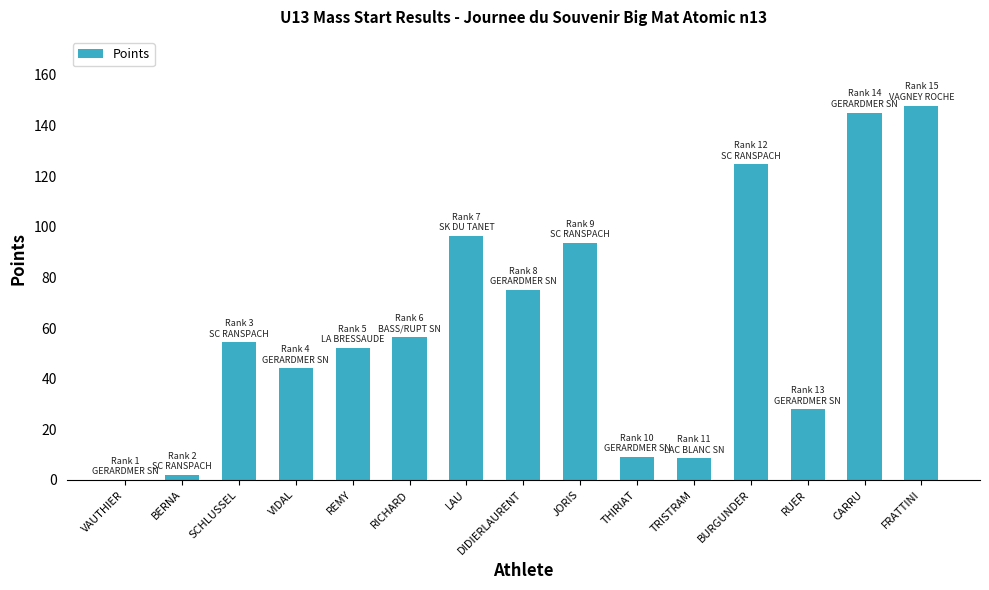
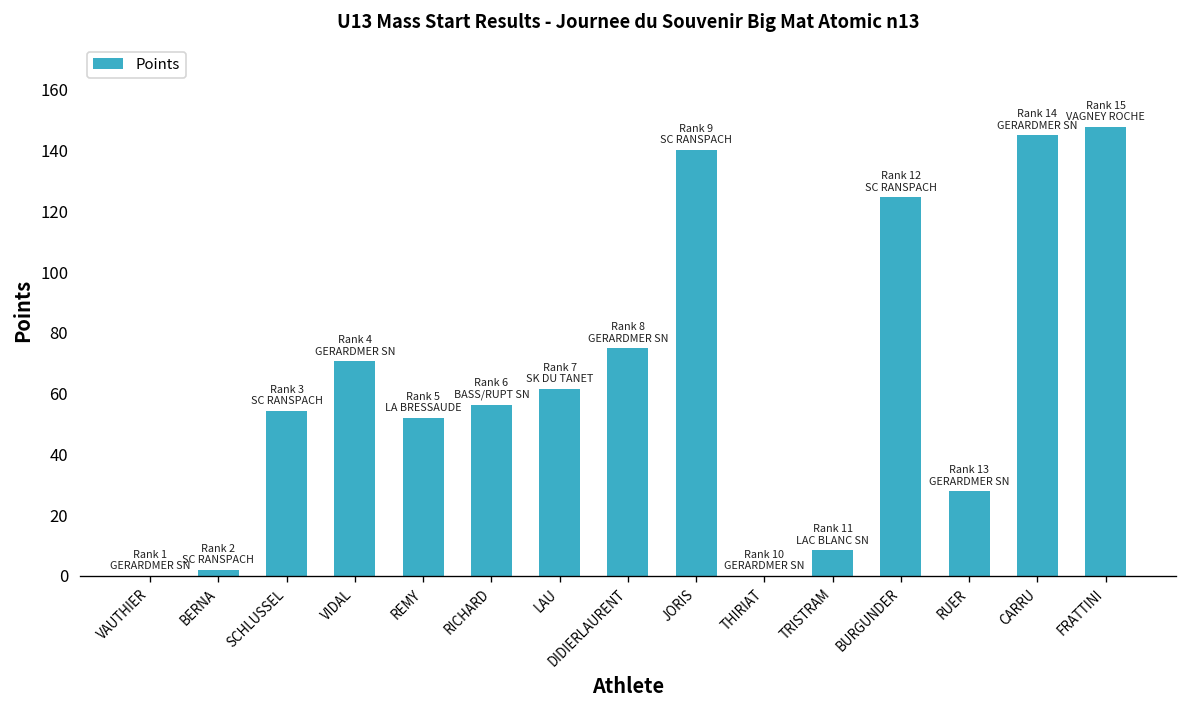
  {
-   "VIDAL": 44,
-   "LAU": 96,
-   "JORIS": 93,
-   "THIRIAT": 9
+   "VIDAL": 71,
+   "LAU": 62,
+   "JORIS": 140,
+   "THIRIAT": 0
  }
